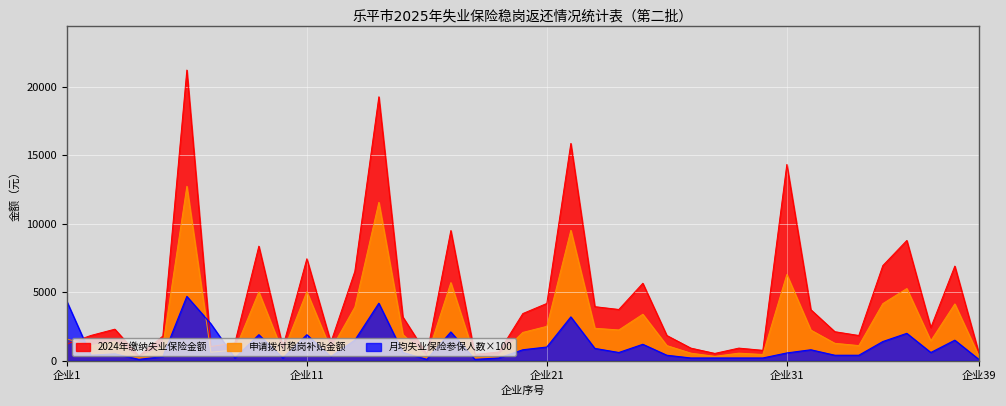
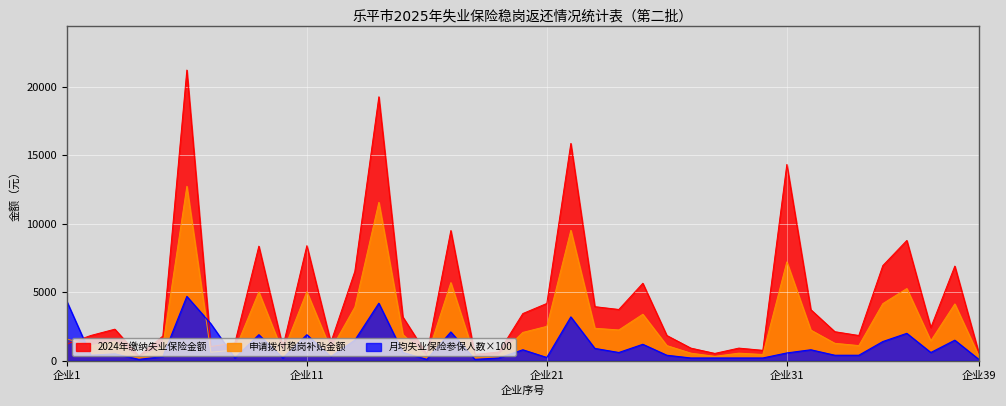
  {
    "2024年缴纳失业保险金额": {
      "企业1": 1200,
-     "企业11": 7400,
+     "企业11": 8400,
      "企业21": 4200,
      "企业31": 14300,
      "企业39": 600
    },
    "申请拨付稳岗补贴金额": {
      "企业1": 1600,
      "企业11": 5000,
      "企业21": 2500,
-     "企业31": 6300,
+     "企业31": 7200,
      "企业39": 300
    },
    "月均失业保险参保人数×100": {
      "企业1": 4300,
      "企业11": 1900,
-     "企业21": 1000,
+     "企业21": 200,
      "企业31": 600,
      "企业39": 100
    }
  }
